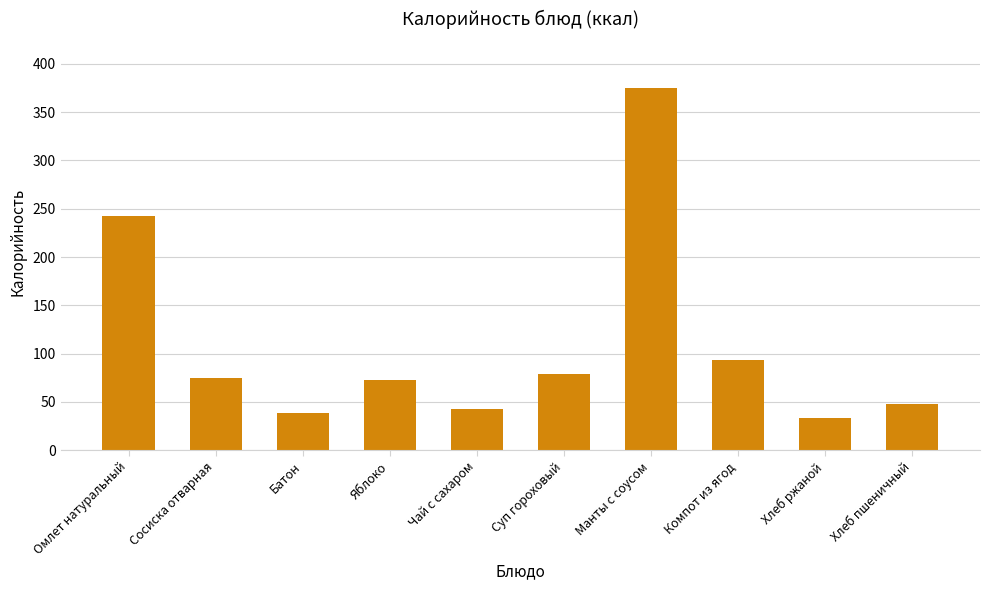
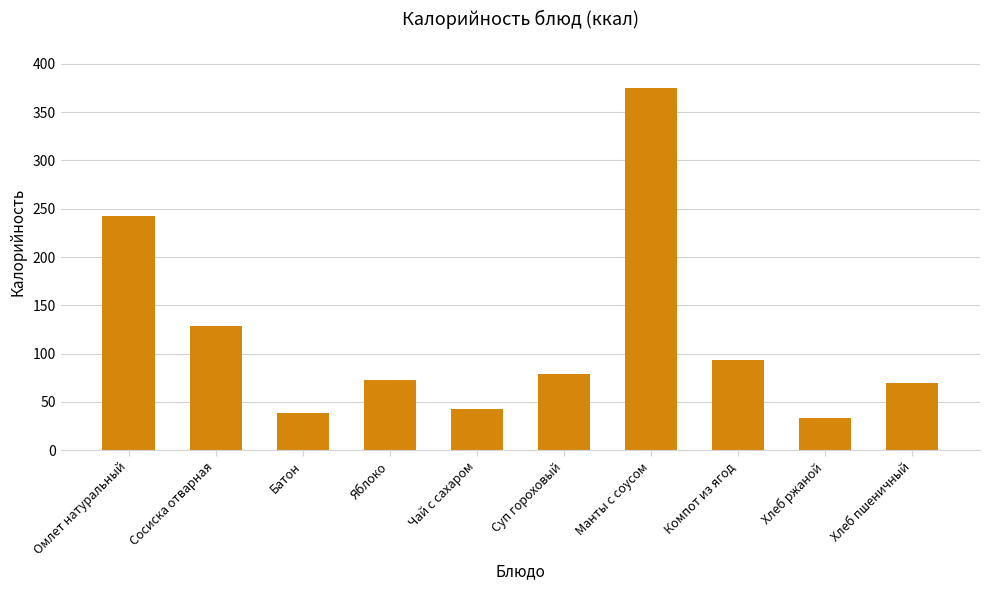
  {
    "Омлет натуральный": 240,
-   "Сосиска отварная": 70,
+   "Сосиска отварная": 130,
    "Батон": 40,
    "Яблоко": 70,
    "Чай с сахаром": 40,
    "Суп гороховый": 80,
    "Манты с соусом": 370,
    "Компот из ягод": 90,
    "Хлеб ржаной": 30,
-   "Хлеб пшеничный": 50
+   "Хлеб пшеничный": 70
  }
